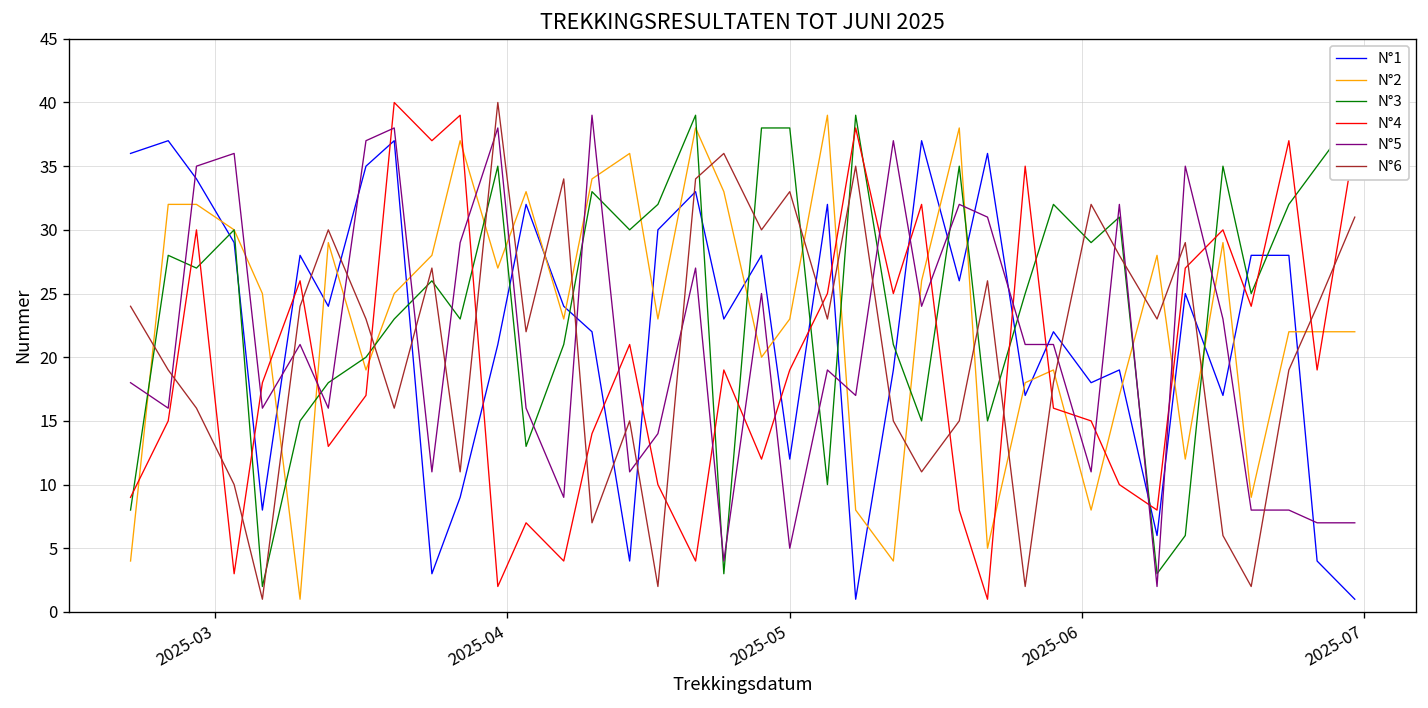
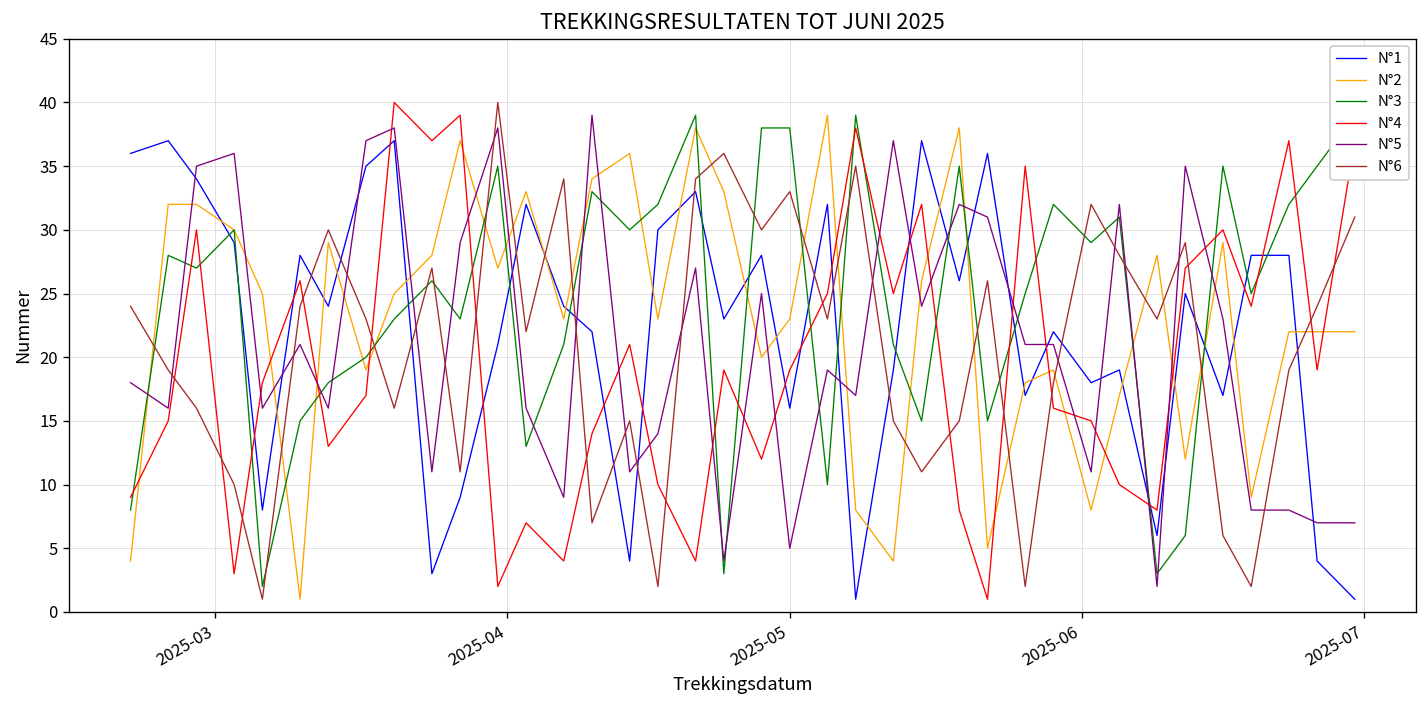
  {
    "N°1": {
-     "2025-05": 12
+     "2025-05": 16
    },
    "N°2": {
      "2025-05": 23
    },
    "N°3": {
      "2025-05": 38
    },
    "N°4": {
      "2025-05": 19
    },
    "N°5": {
      "2025-05": 5
    },
    "N°6": {
      "2025-05": 33
    }
  }
